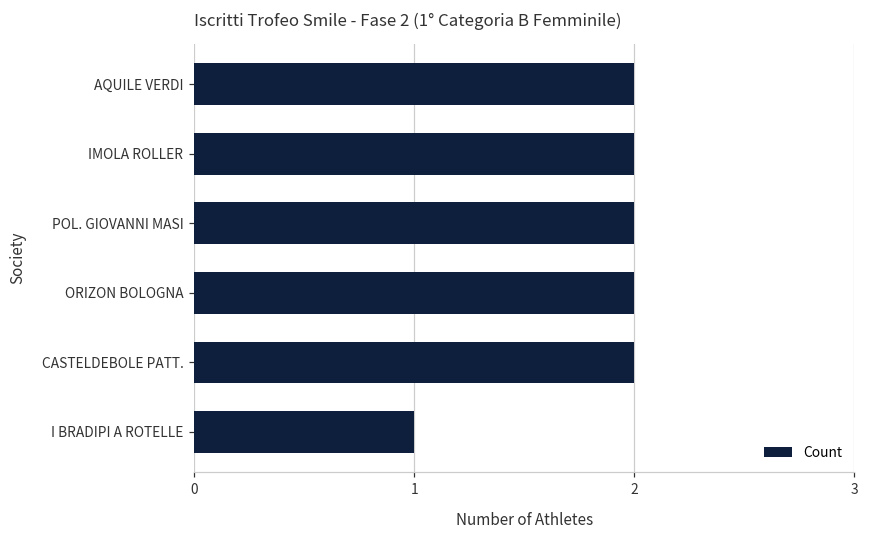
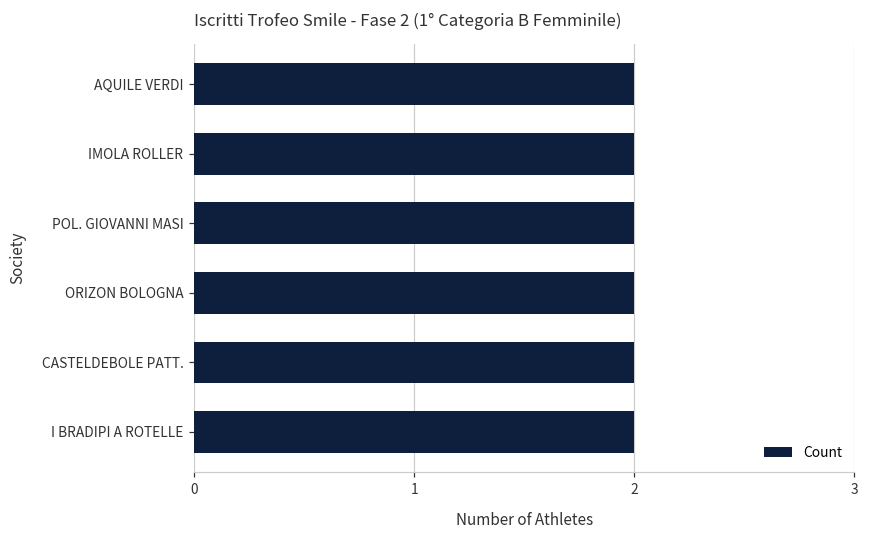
  {
    "AQUILE VERDI": 2,
    "IMOLA ROLLER": 2,
    "POL. GIOVANNI MASI": 2,
    "ORIZON BOLOGNA": 2,
    "CASTELDEBOLE PATT.": 2,
-   "I BRADIPI A ROTELLE": 1
+   "I BRADIPI A ROTELLE": 2
  }
